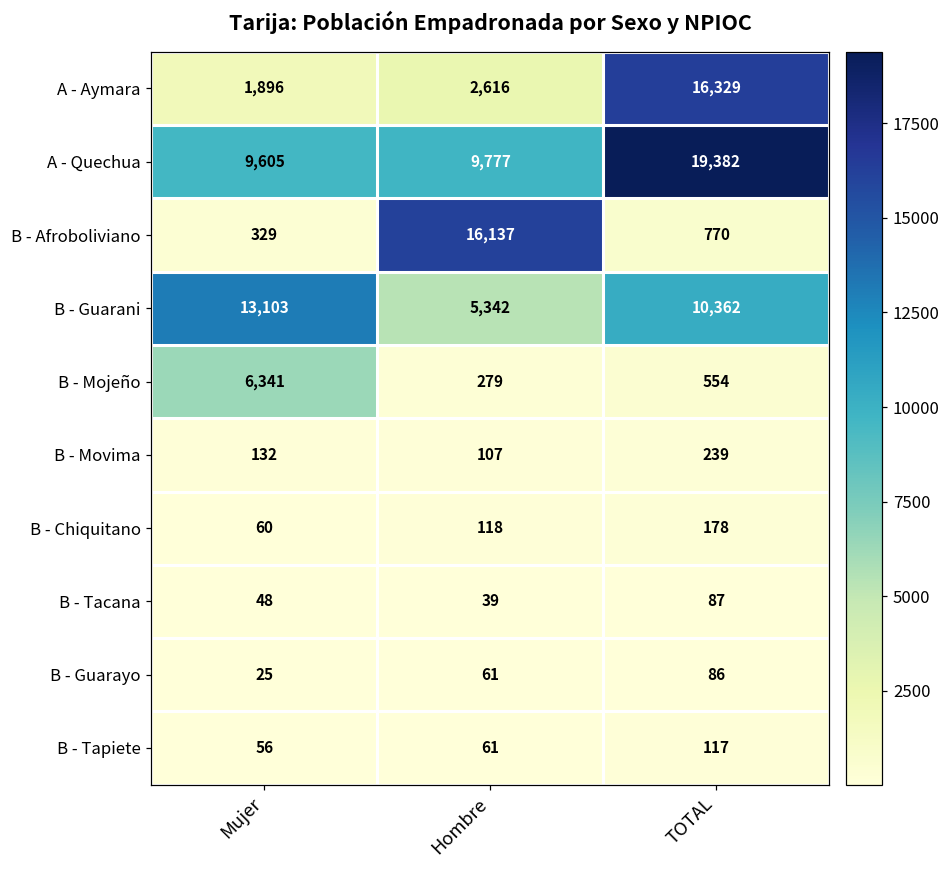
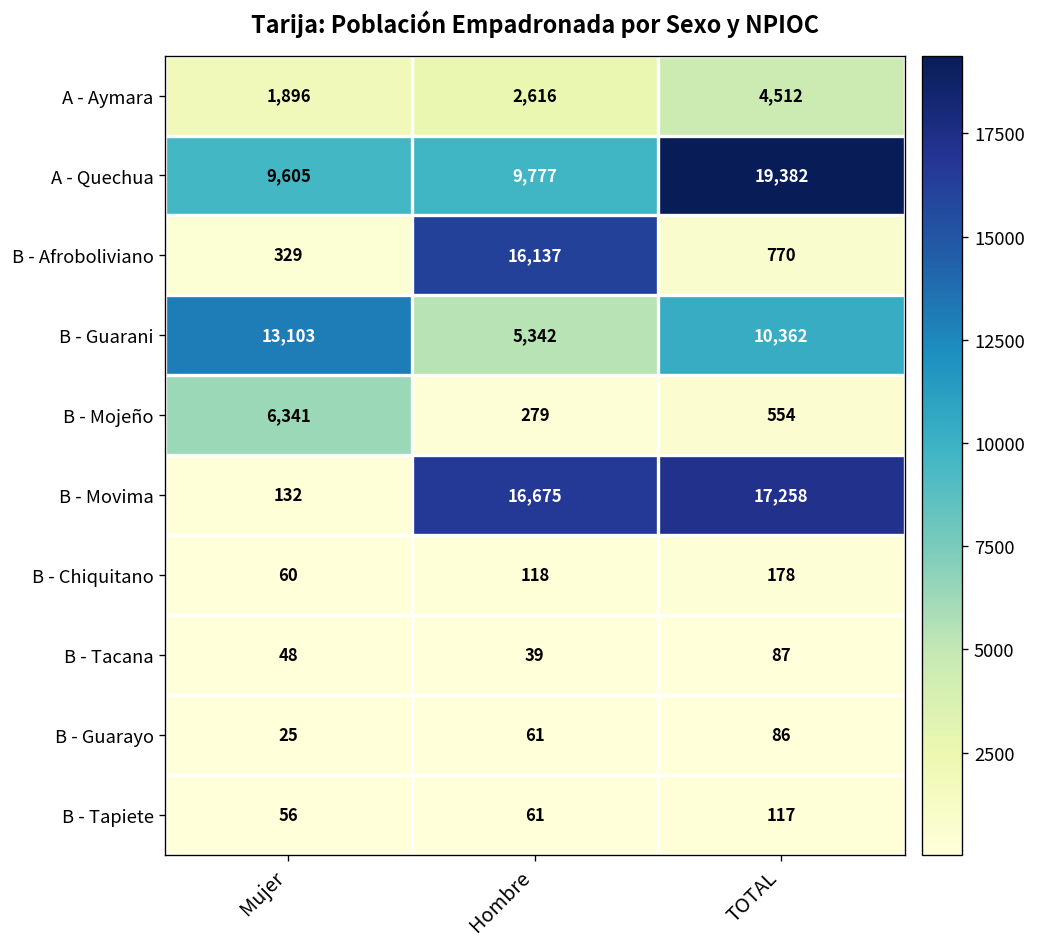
  {
    "A - Aymara": {
      "Mujer": "1,896",
      "Hombre": "2,616",
-     "TOTAL": "16,329"
+     "TOTAL": "4,512"
    },
    "A - Quechua": {
      "Mujer": "9,605",
      "Hombre": "9,777",
      "TOTAL": "19,382"
    },
    "B - Afroboliviano": {
      "Mujer": "329",
      "Hombre": "16,137",
      "TOTAL": "770"
    },
    "B - Guarani": {
      "Mujer": "13,103",
      "Hombre": "5,342",
      "TOTAL": "10,362"
    },
    "B - Mojeño": {
      "Mujer": "6,341",
      "Hombre": "279",
      "TOTAL": "554"
    },
    "B - Movima": {
      "Mujer": "132",
-     "Hombre": "107",
-     "TOTAL": "239"
+     "Hombre": "16,675",
+     "TOTAL": "17,258"
    },
    "B - Chiquitano": {
      "Mujer": "60",
      "Hombre": "118",
      "TOTAL": "178"
    },
    "B - Tacana": {
      "Mujer": "48",
      "Hombre": "39",
      "TOTAL": "87"
    },
    "B - Guarayo": {
      "Mujer": "25",
      "Hombre": "61",
      "TOTAL": "86"
    },
    "B - Tapiete": {
      "Mujer": "56",
      "Hombre": "61",
      "TOTAL": "117"
    }
  }
